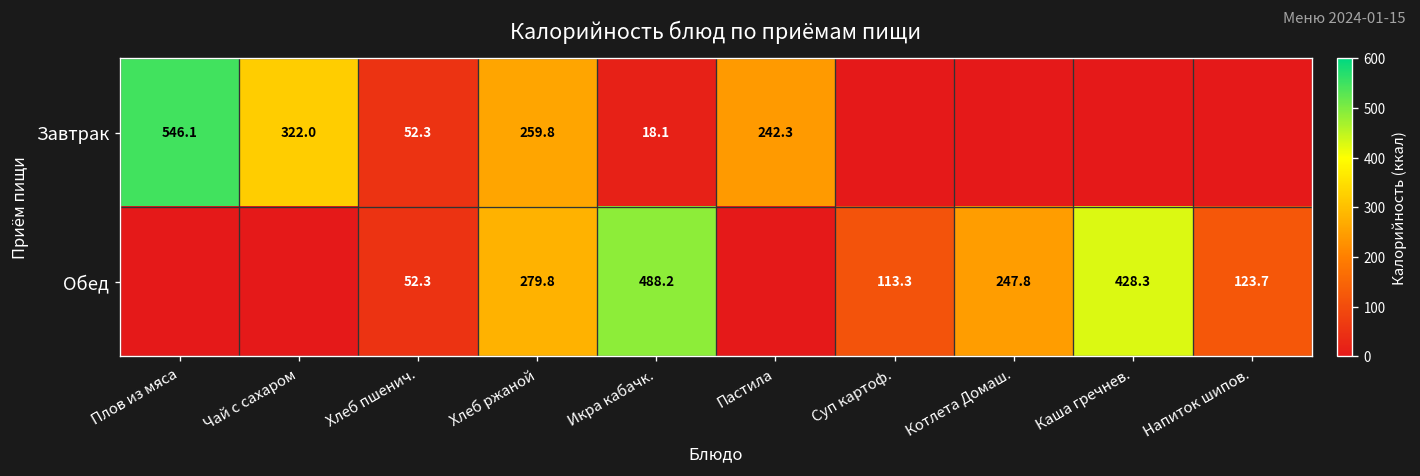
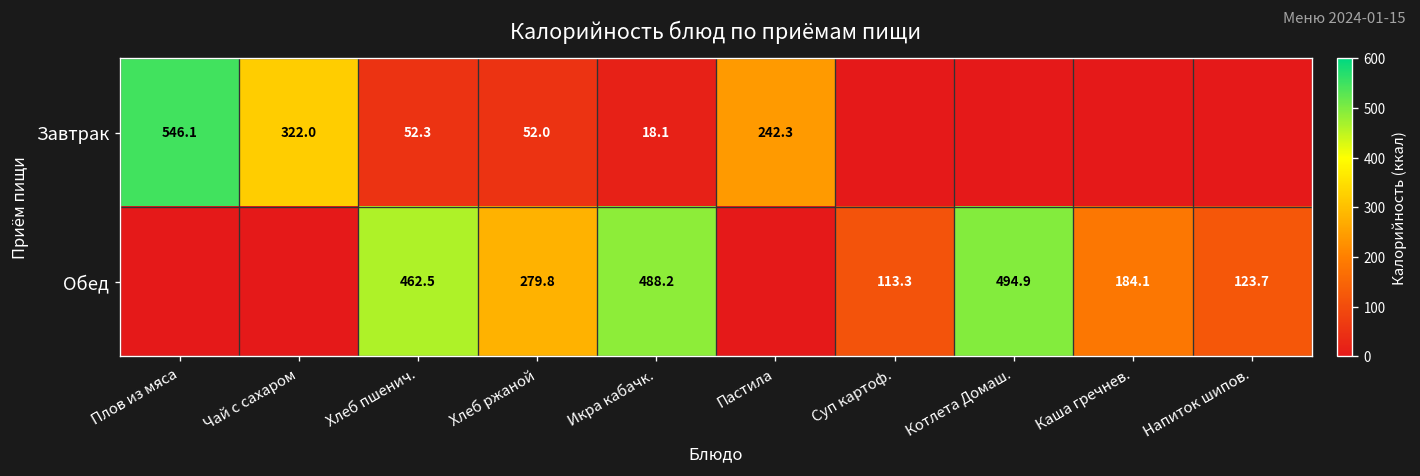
  {
    "Завтрак": {
      "Плов из мяса": 546.1,
      "Чай с сахаром": 322.0,
      "Хлеб пшенич.": 52.3,
-     "Хлеб ржаной": 259.8,
+     "Хлеб ржаной": 52.0,
      "Икра кабачк.": 18.1,
      "Пастила": 242.3
    },
    "Обед": {
-     "Хлеб пшенич.": 52.3,
+     "Хлеб пшенич.": 462.5,
      "Хлеб ржаной": 279.8,
      "Икра кабачк.": 488.2,
      "Суп картоф.": 113.3,
-     "Котлета Домаш.": 247.8,
-     "Каша гречнев.": 428.3,
+     "Котлета Домаш.": 494.9,
+     "Каша гречнев.": 184.1,
      "Напиток шипов.": 123.7
    }
  }
